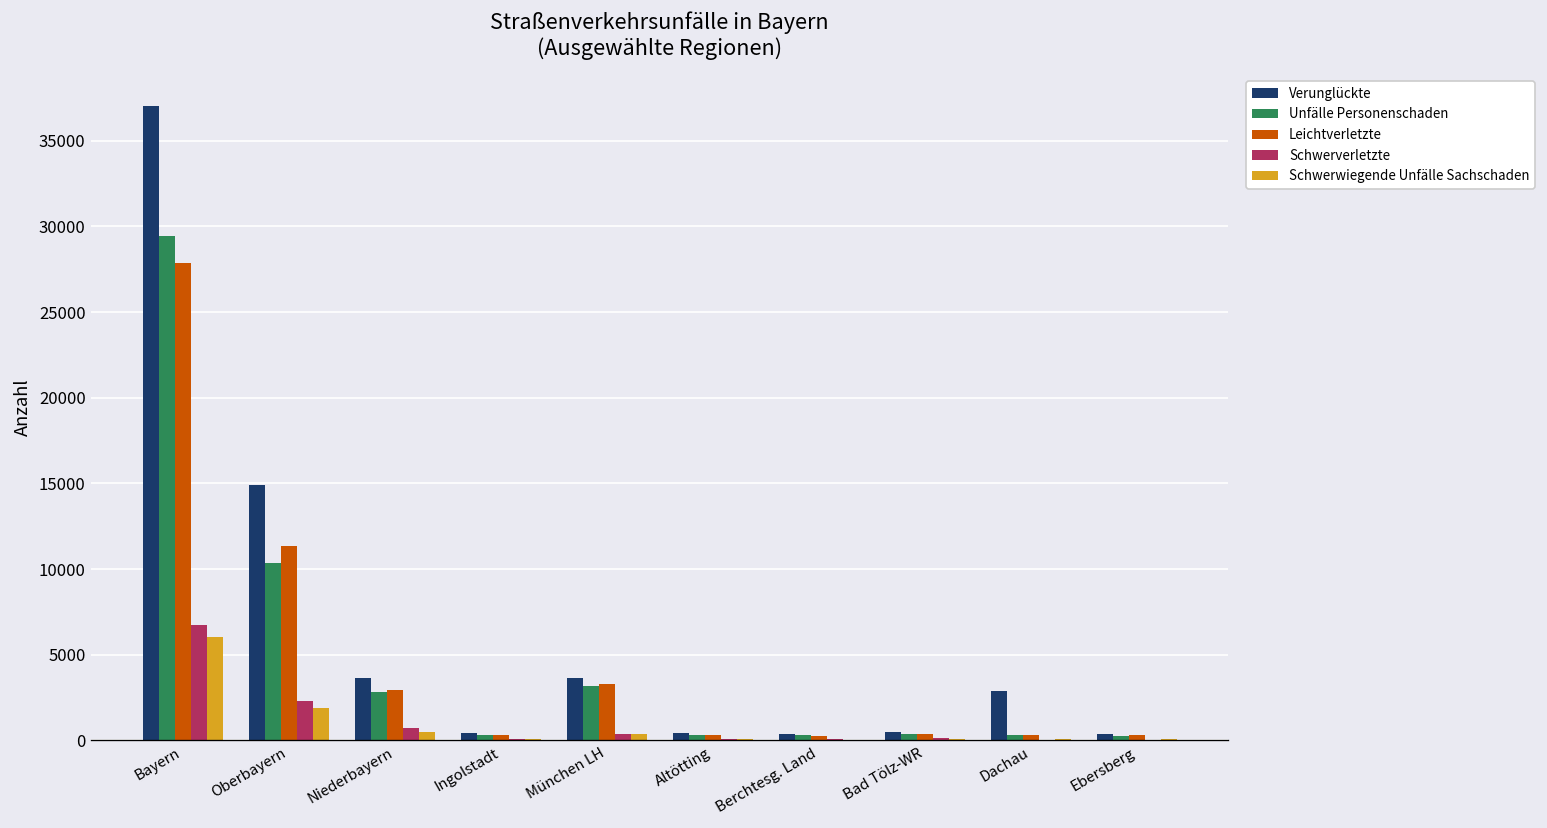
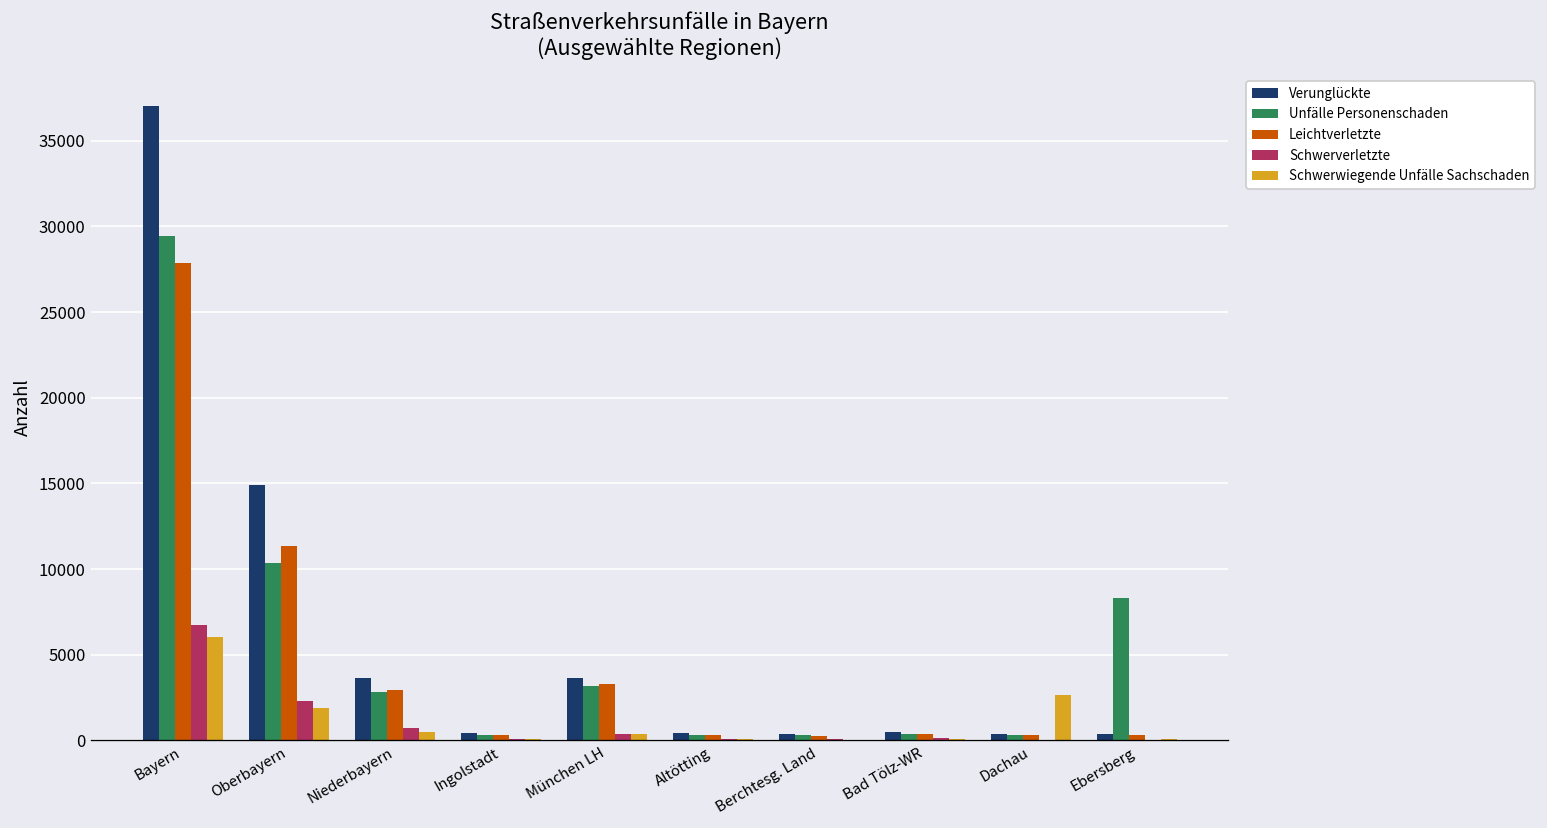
  {
    "Verunglückte": {
      "Bayern": 37000,
      "Oberbayern": 14900,
      "Niederbayern": 3700,
      "Ingolstadt": 400,
      "München LH": 3700,
      "Altötting": 400,
      "Berchtesg. Land": 400,
      "Bad Tölz-WR": 500,
-     "Dachau": 2900,
+     "Dachau": 400,
      "Ebersberg": 400
    },
    "Unfälle Personenschaden": {
      "Bayern": 29400,
      "Oberbayern": 10300,
      "Niederbayern": 2800,
      "Ingolstadt": 300,
      "München LH": 3200,
      "Altötting": 300,
      "Berchtesg. Land": 300,
      "Bad Tölz-WR": 400,
      "Dachau": 300,
-     "Ebersberg": 300
+     "Ebersberg": 8300
    },
    "Leichtverletzte": {
      "Bayern": 27900,
      "Oberbayern": 11300,
      "Niederbayern": 2900,
      "Ingolstadt": 300,
      "München LH": 3300,
      "Altötting": 300,
      "Berchtesg. Land": 300,
      "Bad Tölz-WR": 400,
      "Dachau": 300,
      "Ebersberg": 300
    },
    "Schwerverletzte": {
      "Bayern": 6800,
      "Oberbayern": 2300,
      "Niederbayern": 700,
      "München LH": 400
    },
    "Schwerwiegende Unfälle Sachschaden": {
      "Bayern": 6000,
      "Oberbayern": 1900,
      "Niederbayern": 500,
      "München LH": 400,
-     "Dachau": 100
+     "Dachau": 2700
    }
  }
